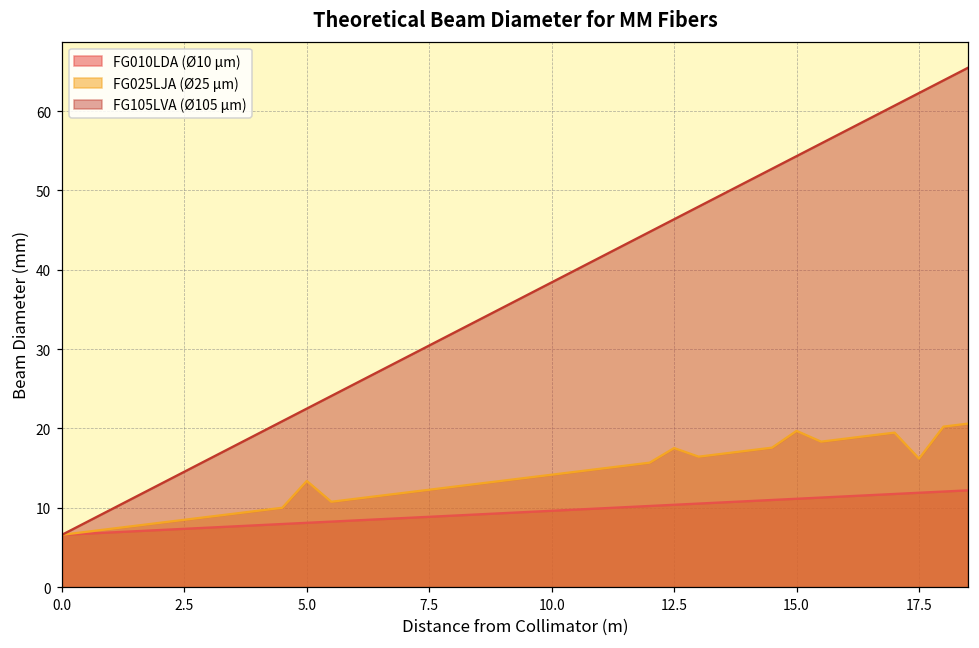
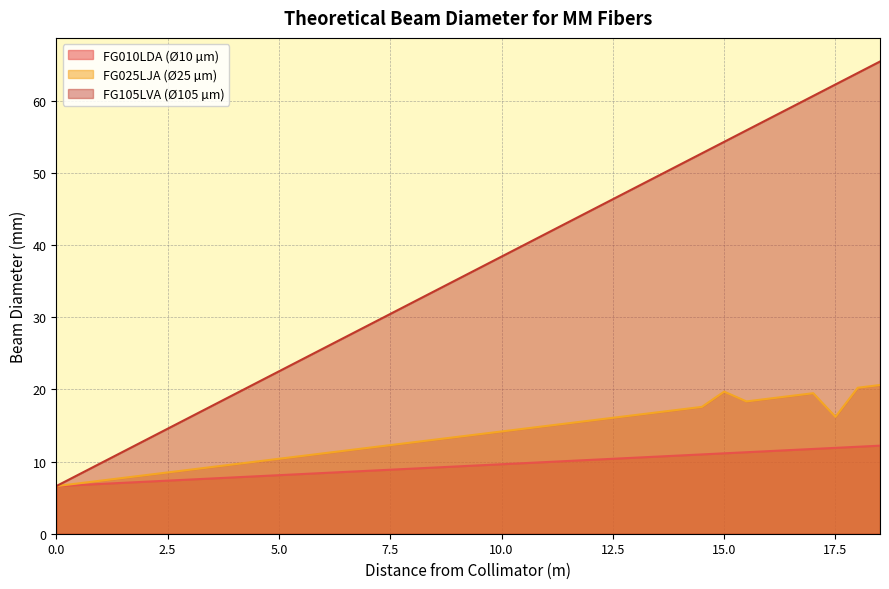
  {
    "FG025LJA (Ø25 µm)": {
      "2.5": 8,
-     "5.0": 13,
+     "5.0": 10,
      "7.5": 12,
      "10.0": 14,
-     "12.5": 18,
+     "12.5": 16,
      "15.0": 20,
      "17.5": 16
    }
  }
